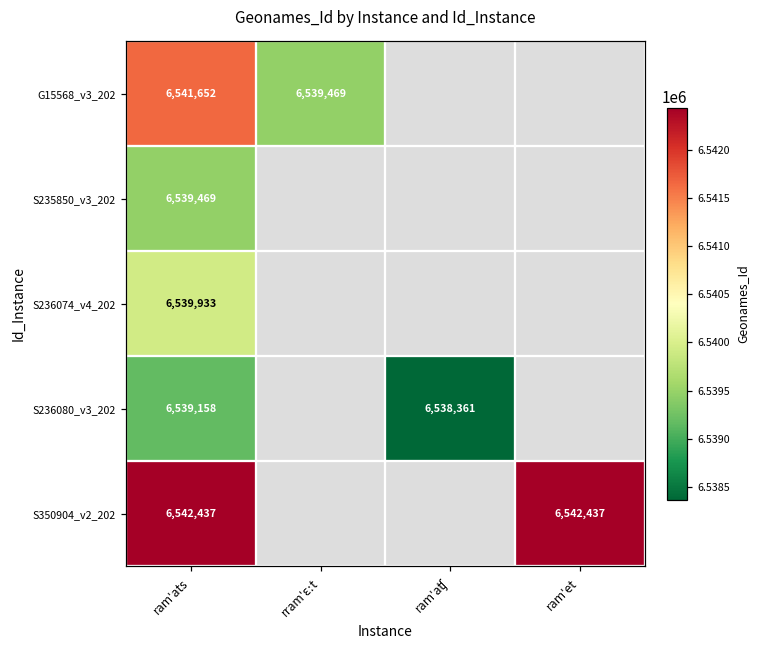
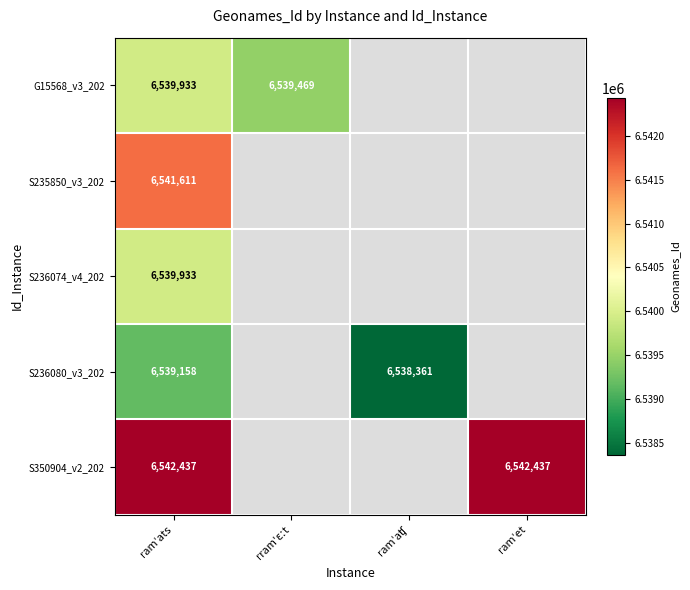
  {
    "G15568_v3_202": {
-     "ramˈats": "6,541,652",
+     "ramˈats": "6,539,933",
      "rramˈɛːt": "6,539,469"
    },
    "S235850_v3_202": {
-     "ramˈats": "6,539,469"
+     "ramˈats": "6,541,611"
    },
    "S236074_v4_202": {
      "ramˈats": "6,539,933"
    },
    "S236080_v3_202": {
      "ramˈats": "6,539,158",
      "ramˈaʧ": "6,538,361"
    },
    "S350904_v2_202": {
      "ramˈats": "6,542,437",
      "ramˈet": "6,542,437"
    }
  }
